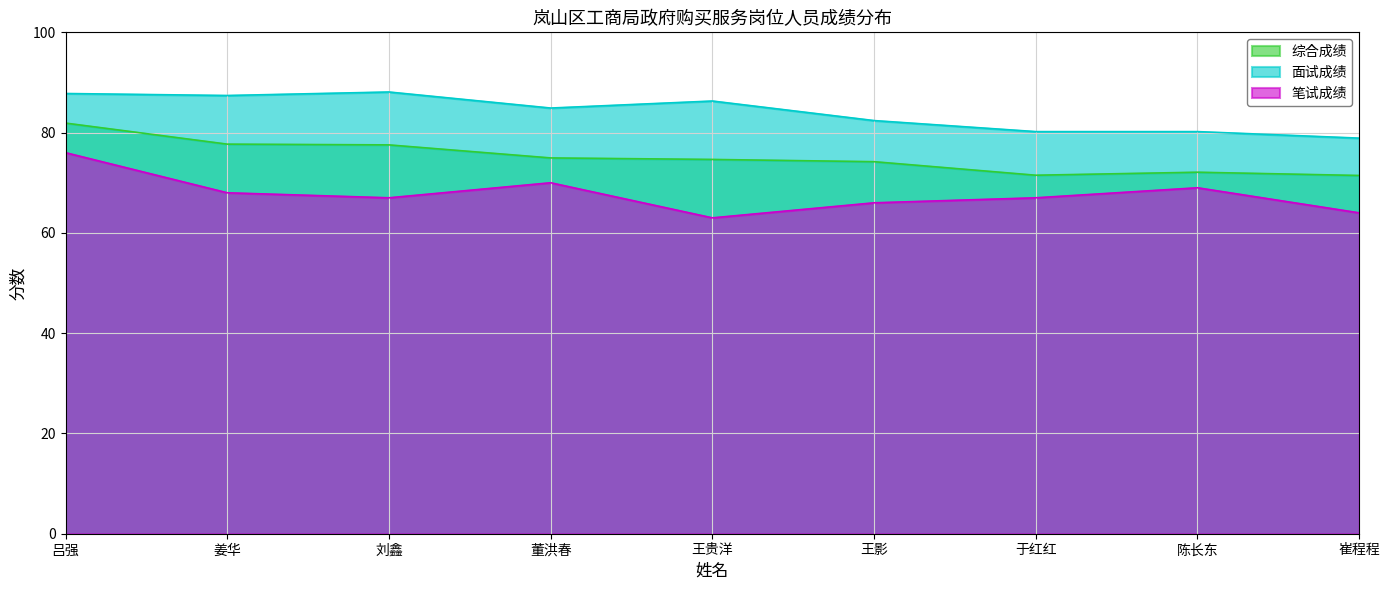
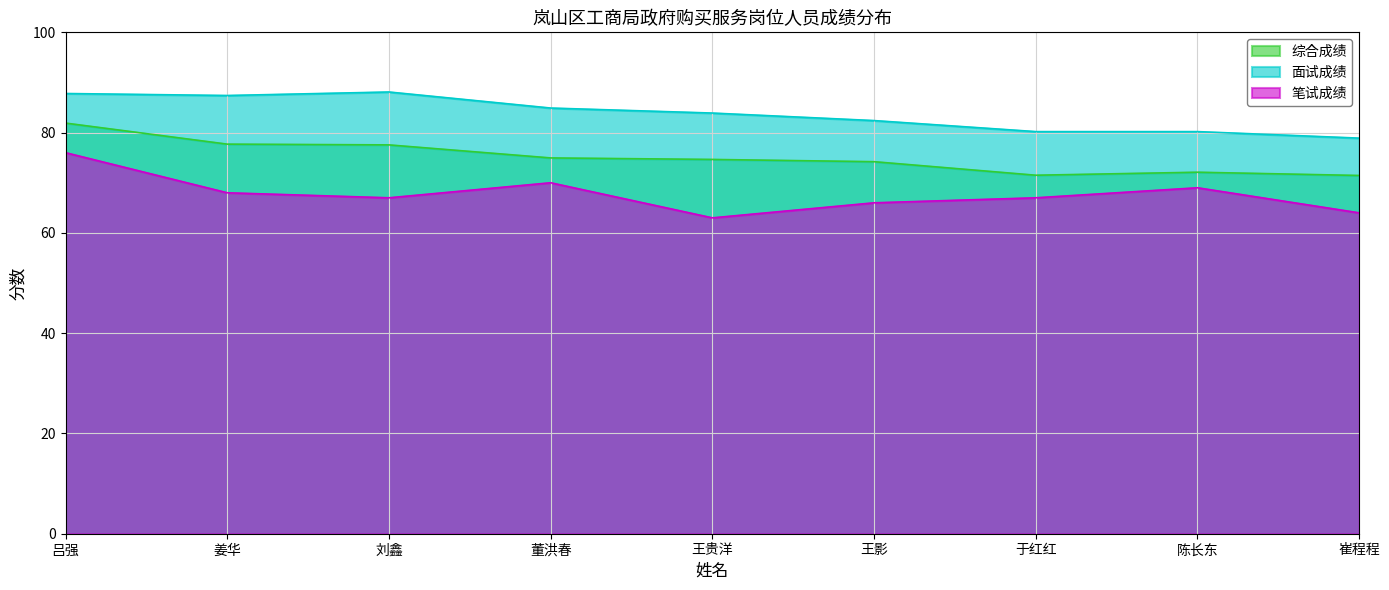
  {
    "综合成绩": {
      "吕强": 82,
      "姜华": 78,
      "刘鑫": 78,
      "董洪春": 75,
      "王贵洋": 75,
      "王影": 74,
      "于红红": 72,
      "陈长东": 72,
      "崔程程": 71
    },
    "面试成绩": {
      "吕强": 88,
      "姜华": 87,
      "刘鑫": 88,
      "董洪春": 85,
-     "王贵洋": 86,
+     "王贵洋": 84,
      "王影": 82,
      "于红红": 80,
      "陈长东": 80,
      "崔程程": 79
    },
    "笔试成绩": {
      "吕强": 76,
      "姜华": 68,
      "刘鑫": 67,
      "董洪春": 70,
      "王贵洋": 63,
      "王影": 66,
      "于红红": 67,
      "陈长东": 69,
      "崔程程": 64
    }
  }
